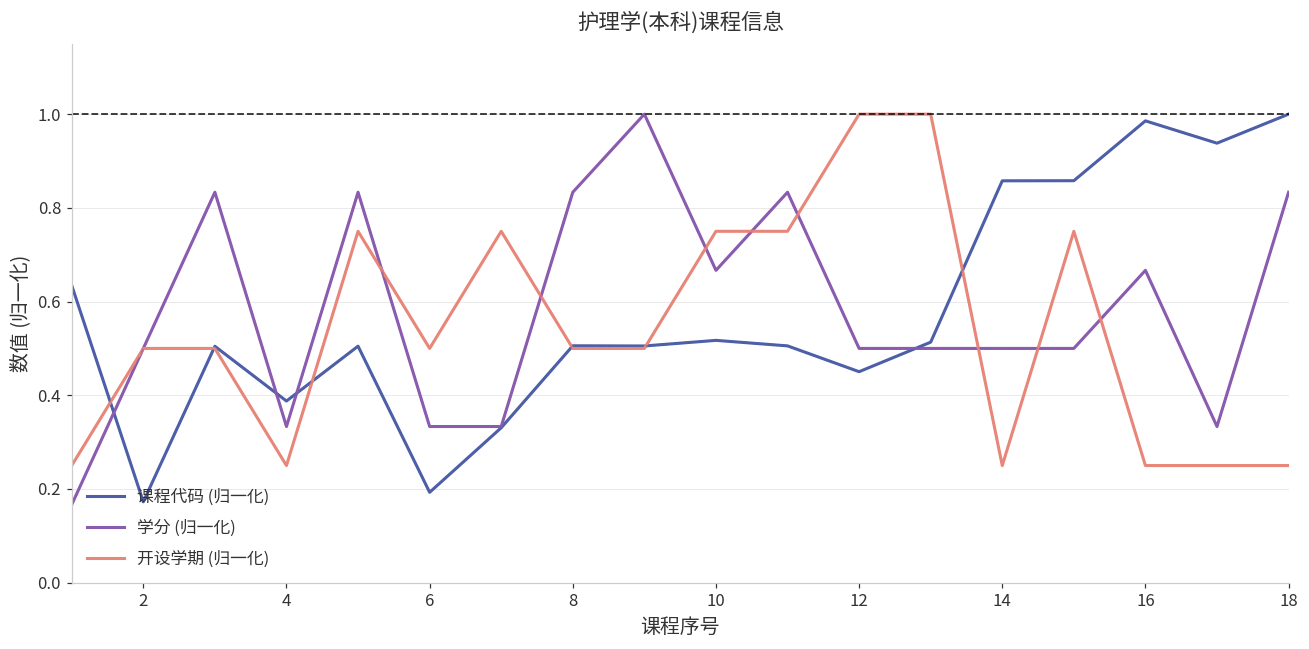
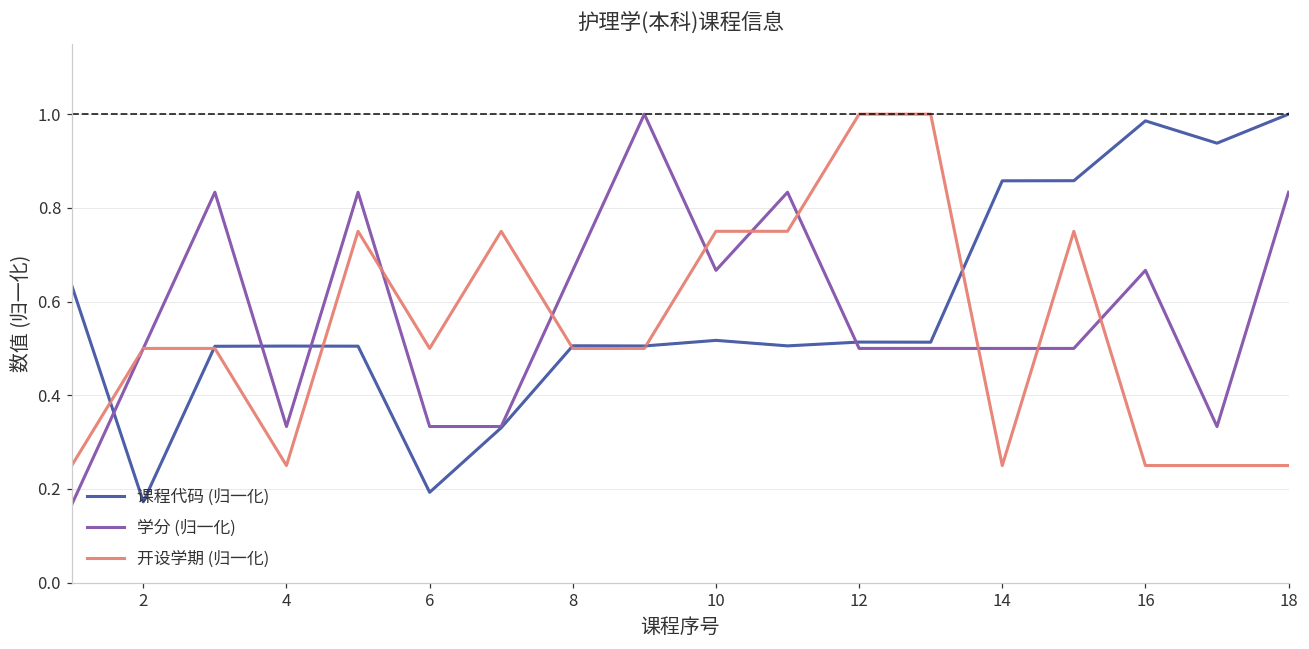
  {
    "课程代码 (归一化)": {
      "2": 0.17,
-     "4": 0.39,
+     "4": 0.51,
      "6": 0.19,
      "10": 0.52,
-     "12": 0.45,
+     "12": 0.51,
      "14": 0.86,
      "16": 0.99,
      "18": 1.00
    },
    "学分 (归一化)": {
      "4": 0.33,
      "6": 0.33,
-     "8": 0.83,
+     "8": 0.67,
      "10": 0.67,
      "12": 0.50,
      "14": 0.50,
      "16": 0.67,
      "18": 0.83
    },
    "开设学期 (归一化)": {
      "4": 0.25,
      "6": 0.50,
      "10": 0.75,
      "12": 1.00,
      "14": 0.25,
      "16": 0.25,
      "18": 0.25
    }
  }
